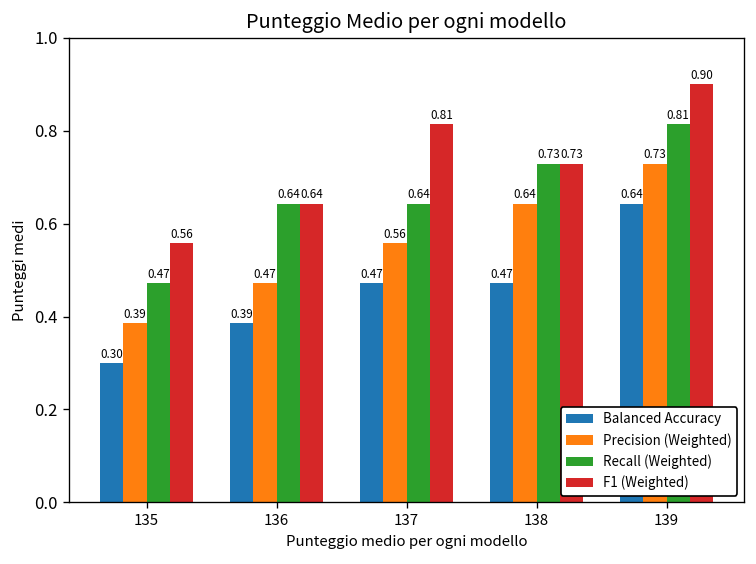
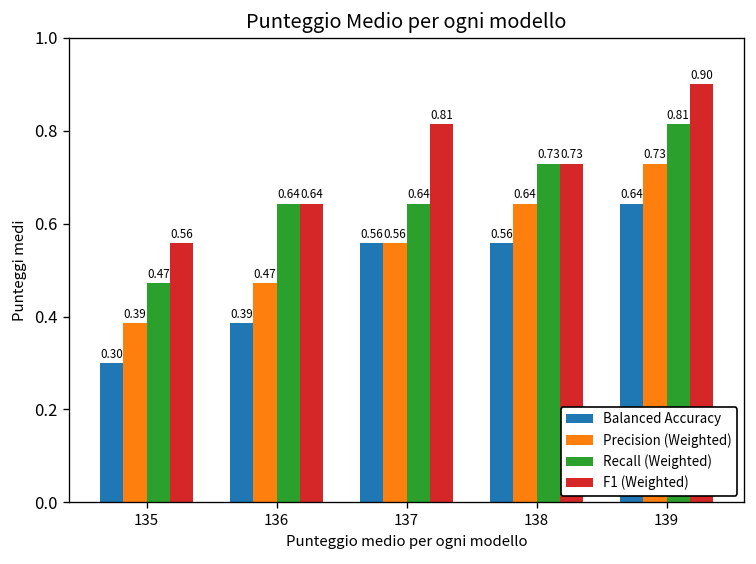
  {
    "Balanced Accuracy": {
      "135": 0.30,
      "136": 0.39,
-     "137": 0.47,
-     "138": 0.47,
+     "137": 0.56,
+     "138": 0.56,
      "139": 0.64
    },
    "Precision (Weighted)": {
      "135": 0.39,
      "136": 0.47,
      "137": 0.56,
      "138": 0.64,
      "139": 0.73
    },
    "Recall (Weighted)": {
      "135": 0.47,
      "136": 0.64,
      "137": 0.64,
      "138": 0.73,
      "139": 0.81
    },
    "F1 (Weighted)": {
      "135": 0.56,
      "136": 0.64,
      "137": 0.81,
      "138": 0.73,
      "139": 0.90
    }
  }
